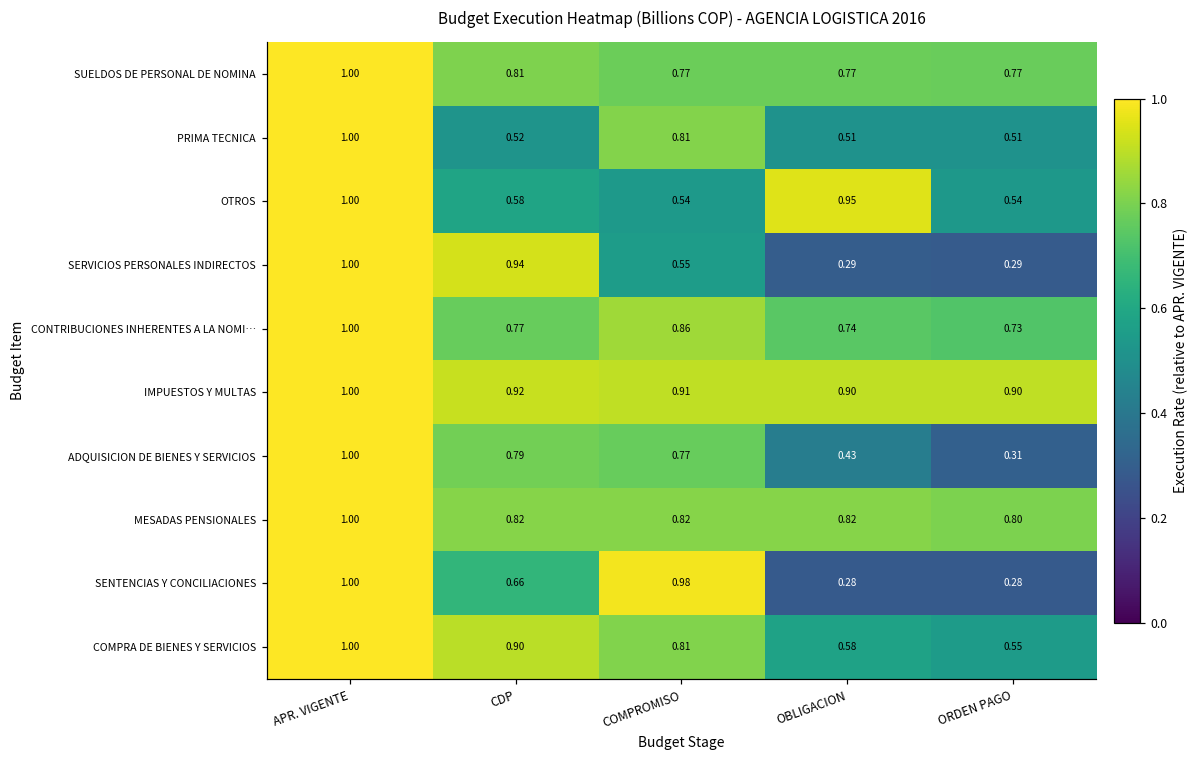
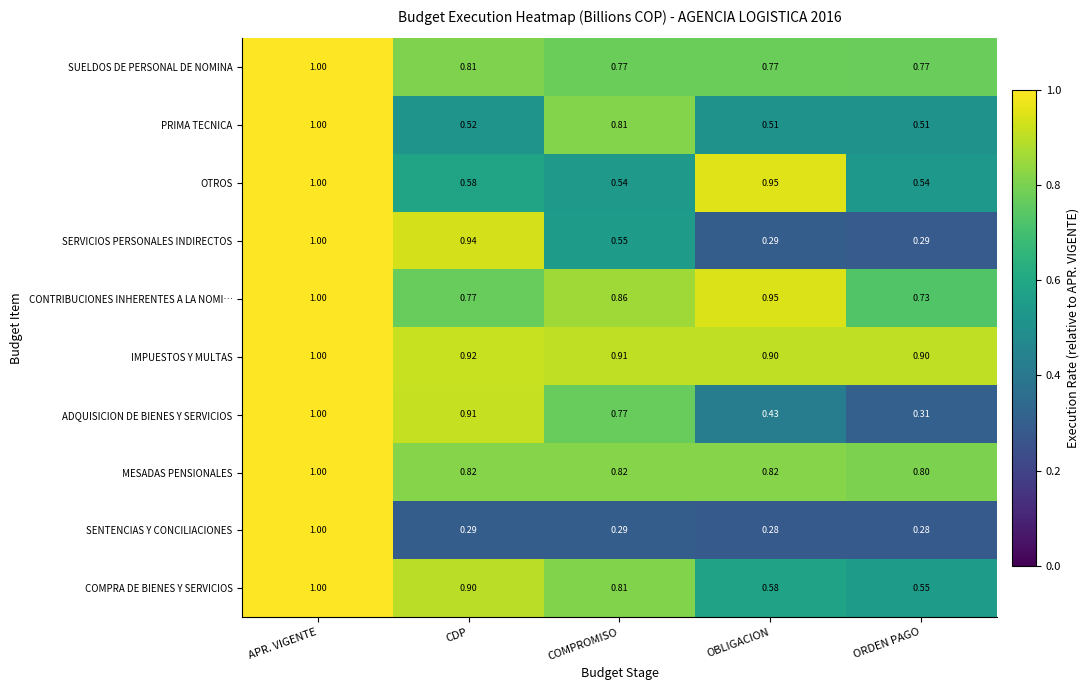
  {
    "SUELDOS DE PERSONAL DE NOMINA": {
      "APR. VIGENTE": 1.00,
      "CDP": 0.81,
      "COMPROMISO": 0.77,
      "OBLIGACION": 0.77,
      "ORDEN PAGO": 0.77
    },
    "PRIMA TECNICA": {
      "APR. VIGENTE": 1.00,
      "CDP": 0.52,
      "COMPROMISO": 0.81,
      "OBLIGACION": 0.51,
      "ORDEN PAGO": 0.51
    },
    "OTROS": {
      "APR. VIGENTE": 1.00,
      "CDP": 0.58,
      "COMPROMISO": 0.54,
      "OBLIGACION": 0.95,
      "ORDEN PAGO": 0.54
    },
    "SERVICIOS PERSONALES INDIRECTOS": {
      "APR. VIGENTE": 1.00,
      "CDP": 0.94,
      "COMPROMISO": 0.55,
      "OBLIGACION": 0.29,
      "ORDEN PAGO": 0.29
    },
    "CONTRIBUCIONES INHERENTES A LA NOMI…": {
      "APR. VIGENTE": 1.00,
      "CDP": 0.77,
      "COMPROMISO": 0.86,
-     "OBLIGACION": 0.74,
+     "OBLIGACION": 0.95,
      "ORDEN PAGO": 0.73
    },
    "IMPUESTOS Y MULTAS": {
      "APR. VIGENTE": 1.00,
      "CDP": 0.92,
      "COMPROMISO": 0.91,
      "OBLIGACION": 0.90,
      "ORDEN PAGO": 0.90
    },
    "ADQUISICION DE BIENES Y SERVICIOS": {
      "APR. VIGENTE": 1.00,
-     "CDP": 0.79,
+     "CDP": 0.91,
      "COMPROMISO": 0.77,
      "OBLIGACION": 0.43,
      "ORDEN PAGO": 0.31
    },
    "MESADAS PENSIONALES": {
      "APR. VIGENTE": 1.00,
      "CDP": 0.82,
      "COMPROMISO": 0.82,
      "OBLIGACION": 0.82,
      "ORDEN PAGO": 0.80
    },
    "SENTENCIAS Y CONCILIACIONES": {
      "APR. VIGENTE": 1.00,
-     "CDP": 0.66,
-     "COMPROMISO": 0.98,
+     "CDP": 0.29,
+     "COMPROMISO": 0.29,
      "OBLIGACION": 0.28,
      "ORDEN PAGO": 0.28
    },
    "COMPRA DE BIENES Y SERVICIOS": {
      "APR. VIGENTE": 1.00,
      "CDP": 0.90,
      "COMPROMISO": 0.81,
      "OBLIGACION": 0.58,
      "ORDEN PAGO": 0.55
    }
  }
